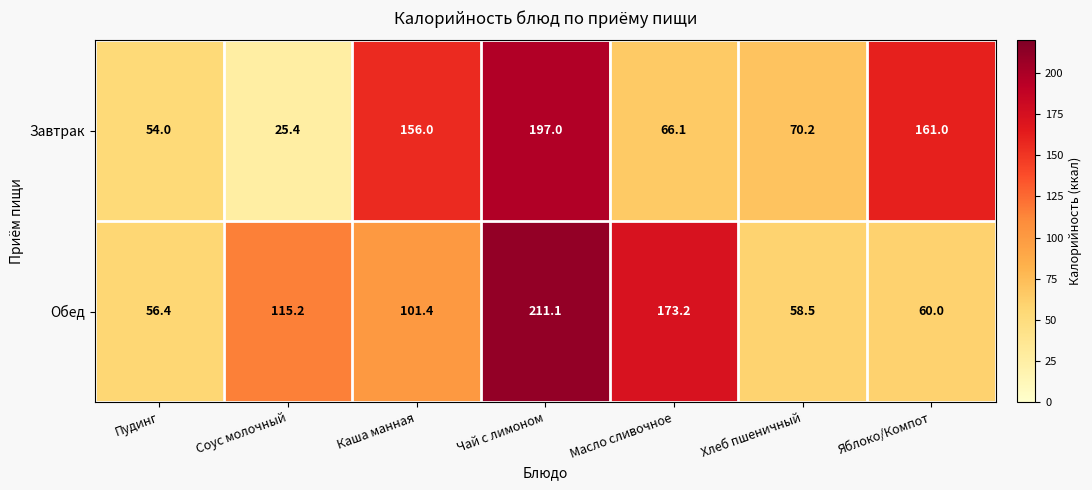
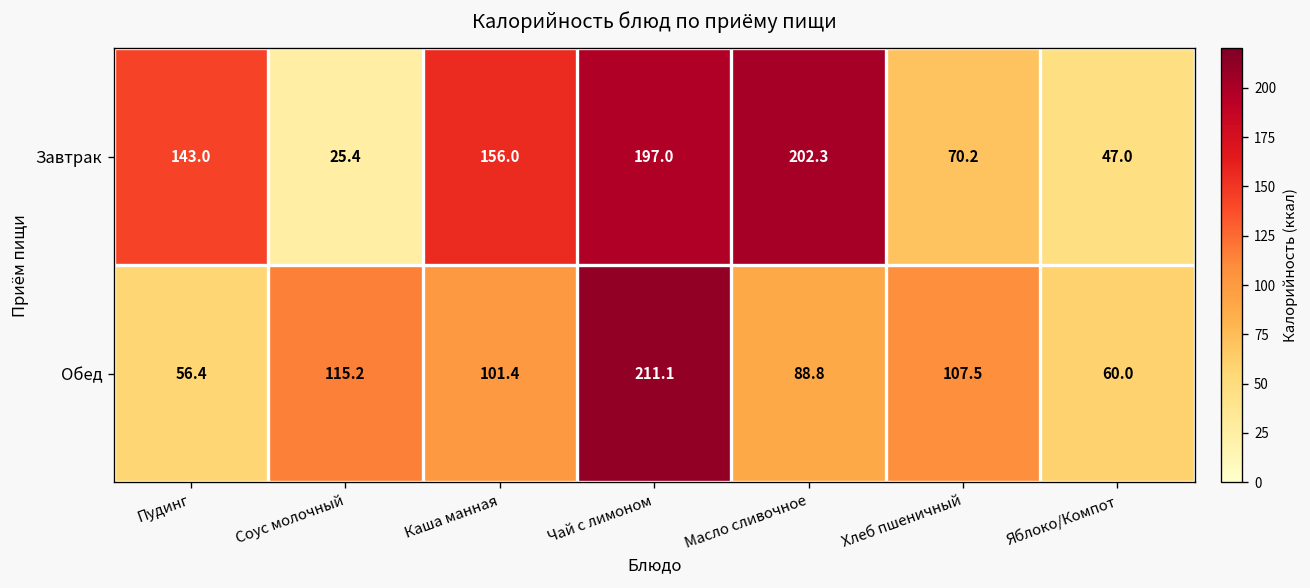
  {
    "Завтрак": {
-     "Пудинг": 54.0,
+     "Пудинг": 143.0,
      "Соус молочный": 25.4,
      "Каша манная": 156.0,
      "Чай с лимоном": 197.0,
-     "Масло сливочное": 66.1,
+     "Масло сливочное": 202.3,
      "Хлеб пшеничный": 70.2,
-     "Яблоко/Компот": 161.0
+     "Яблоко/Компот": 47.0
    },
    "Обед": {
      "Пудинг": 56.4,
      "Соус молочный": 115.2,
      "Каша манная": 101.4,
      "Чай с лимоном": 211.1,
-     "Масло сливочное": 173.2,
-     "Хлеб пшеничный": 58.5,
+     "Масло сливочное": 88.8,
+     "Хлеб пшеничный": 107.5,
      "Яблоко/Компот": 60.0
    }
  }
